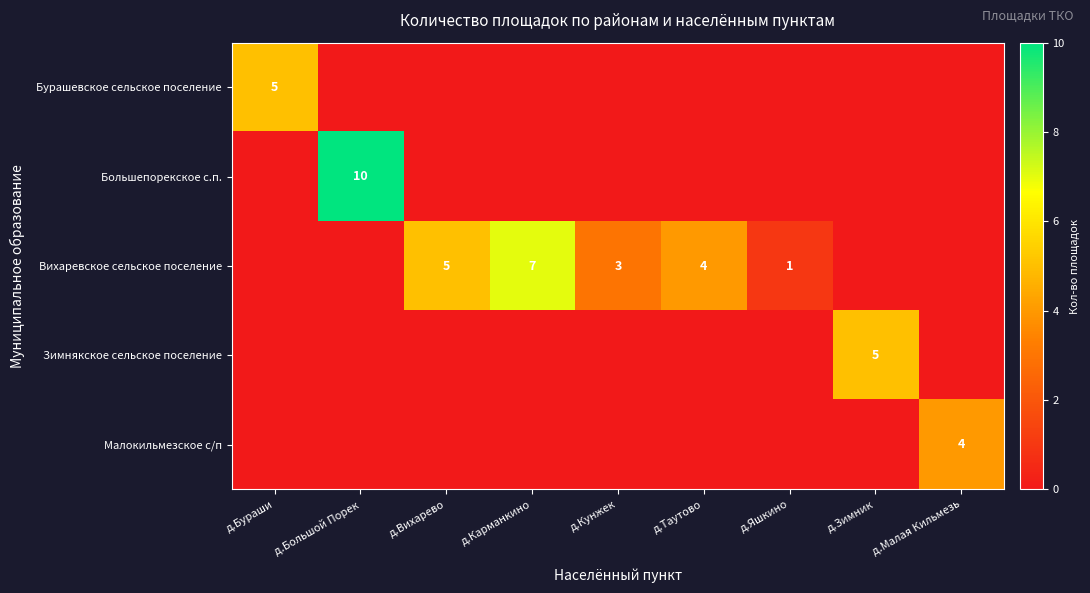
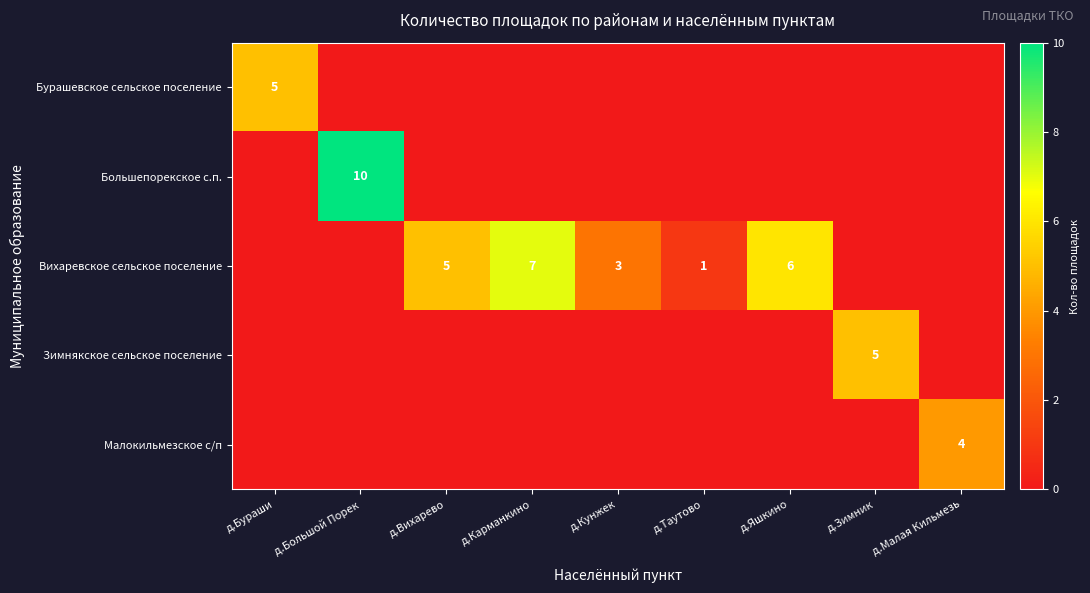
  {
    "Бурашевское сельское поселение": {
      "д.Бураши": 5
    },
    "Большепорекское с.п.": {
      "д.Большой Порек": 10
    },
    "Вихаревское сельское поселение": {
      "д.Вихарево": 5,
      "д.Карманкино": 7,
      "д.Кунжек": 3,
-     "д.Таутово": 4,
-     "д.Яшкино": 1
+     "д.Таутово": 1,
+     "д.Яшкино": 6
    },
    "Зимнякское сельское поселение": {
      "д.Зимник": 5
    },
    "Малокильмезское с/п": {
      "д.Малая Кильмезь": 4
    }
  }
